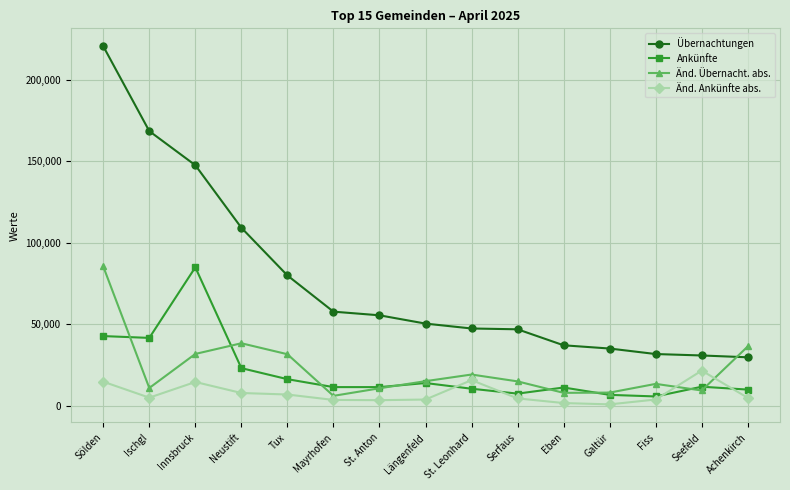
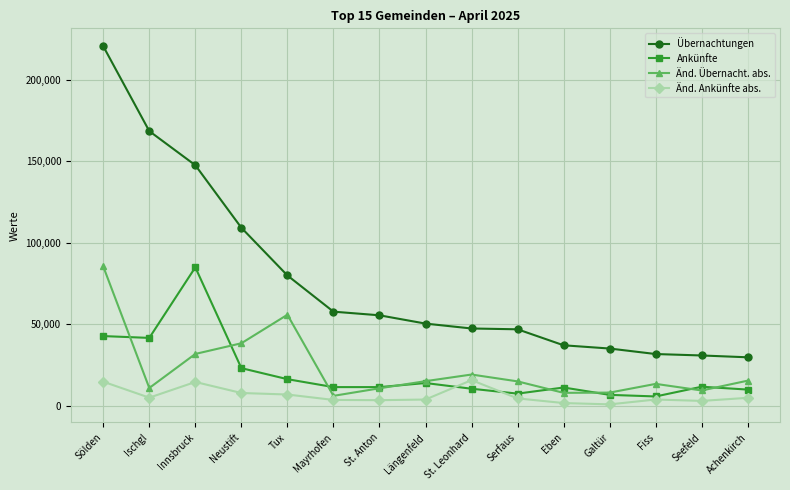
  {
    "Änd. Übernacht. abs.": {
      "Sölden": "86,000",
      "Ischgl": "11,000",
      "Innsbruck": "32,000",
      "Neustift": "38,000",
-     "Tux": "32,000",
+     "Tux": "56,000",
      "Mayrhofen": "6,000",
      "St. Leonhard": "19,000",
      "Serfaus": "15,000",
      "Eben": "8,000",
      "Fiss": "14,000",
      "Seefeld": "9,000",
-     "Achenkirch": "36,000"
+     "Achenkirch": "16,000"
    },
    "Änd. Ankünfte abs.": {
      "Sölden": "15,000",
      "Ischgl": "5,000",
      "Innsbruck": "15,000",
      "Neustift": "8,000",
      "Tux": "7,000",
      "Mayrhofen": "4,000",
      "St. Anton": "4,000",
      "Längenfeld": "4,000",
      "St. Leonhard": "16,000",
      "Serfaus": "5,000",
      "Eben": "2,000",
      "Galtür": "1,000",
      "Fiss": "4,000",
-     "Seefeld": "22,000",
+     "Seefeld": "3,000",
      "Achenkirch": "5,000"
    }
  }
